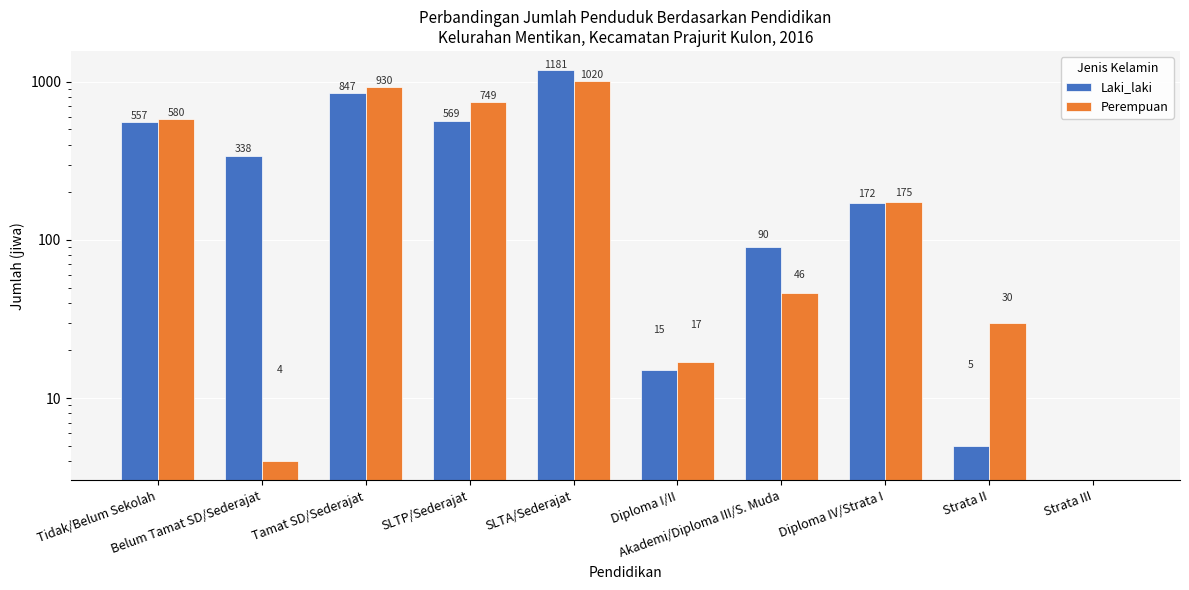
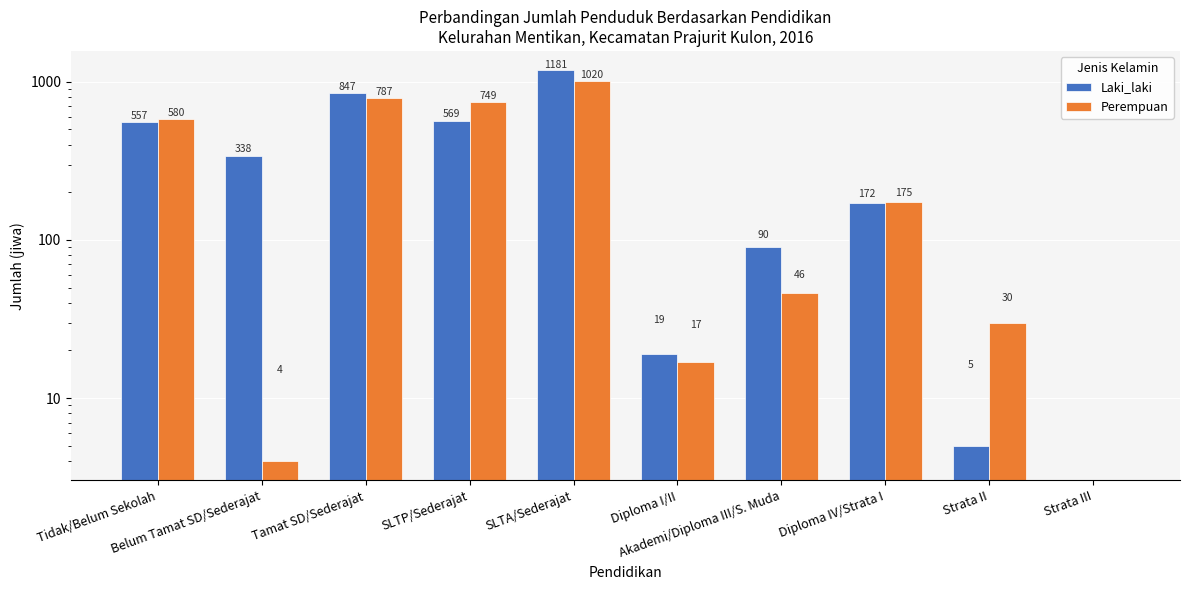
  {
    "Laki_laki": {
      "Tidak/Belum Sekolah": 557,
      "Belum Tamat SD/Sederajat": 338,
      "Tamat SD/Sederajat": 847,
      "SLTP/Sederajat": 569,
      "SLTA/Sederajat": 1181,
-     "Diploma I/II": 15,
+     "Diploma I/II": 19,
      "Akademi/Diploma III/S. Muda": 90,
      "Diploma IV/Strata I": 172
    },
    "Perempuan": {
      "Tidak/Belum Sekolah": 580,
-     "Tamat SD/Sederajat": 930,
+     "Tamat SD/Sederajat": 787,
      "SLTP/Sederajat": 749,
      "SLTA/Sederajat": 1020,
      "Akademi/Diploma III/S. Muda": 46,
      "Diploma IV/Strata I": 175,
      "Strata II": 30
    }
  }
